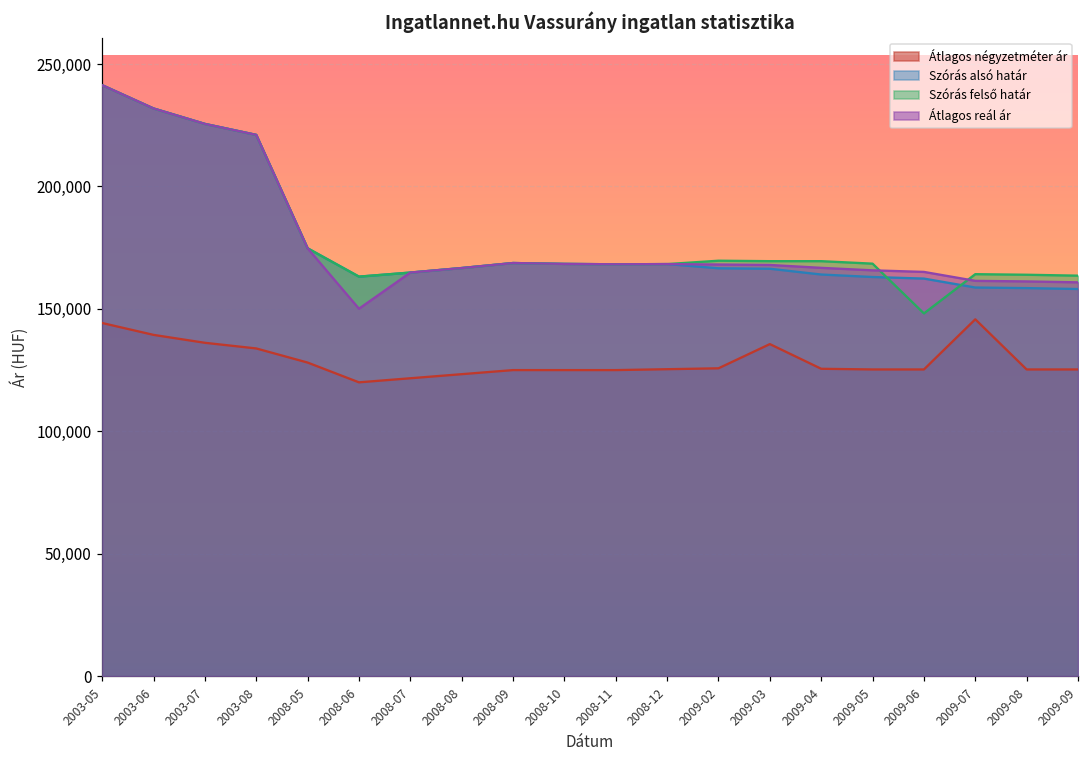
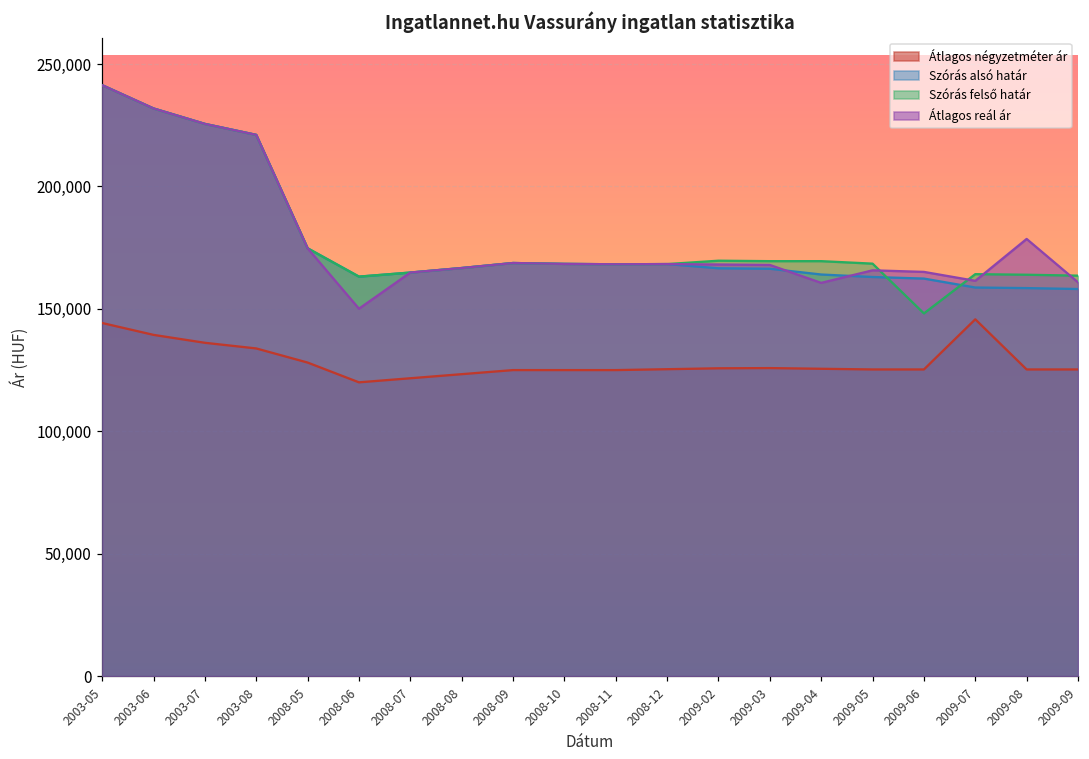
  {
    "Átlagos négyzetméter ár": {
      "2003-05": "144,000",
      "2003-06": "139,000",
      "2003-07": "136,000",
      "2003-08": "134,000",
      "2008-05": "128,000",
      "2008-06": "120,000",
      "2008-07": "122,000",
      "2008-08": "123,000",
      "2008-09": "125,000",
      "2008-10": "125,000",
      "2008-11": "125,000",
      "2008-12": "125,000",
      "2009-02": "126,000",
-     "2009-03": "136,000",
+     "2009-03": "126,000",
      "2009-04": "126,000",
      "2009-05": "125,000",
      "2009-06": "125,000",
      "2009-07": "146,000",
      "2009-08": "125,000",
      "2009-09": "125,000"
    },
    "Szórás alsó határ": {
      "2009-02": "167,000",
      "2009-03": "166,000",
      "2009-04": "164,000",
      "2009-05": "163,000",
      "2009-06": "162,000",
      "2009-07": "159,000",
      "2009-08": "158,000",
      "2009-09": "158,000"
    },
    "Szórás felső határ": {
      "2009-02": "170,000",
      "2009-03": "169,000",
      "2009-04": "169,000",
      "2009-05": "168,000",
      "2009-06": "148,000",
      "2009-07": "164,000",
      "2009-08": "164,000",
      "2009-09": "164,000"
    },
    "Átlagos reál ár": {
      "2008-06": "150,000",
      "2009-02": "168,000",
      "2009-03": "168,000",
-     "2009-04": "167,000",
+     "2009-04": "161,000",
      "2009-05": "166,000",
      "2009-06": "165,000",
      "2009-07": "161,000",
-     "2009-08": "161,000",
+     "2009-08": "179,000",
      "2009-09": "161,000"
    }
  }
